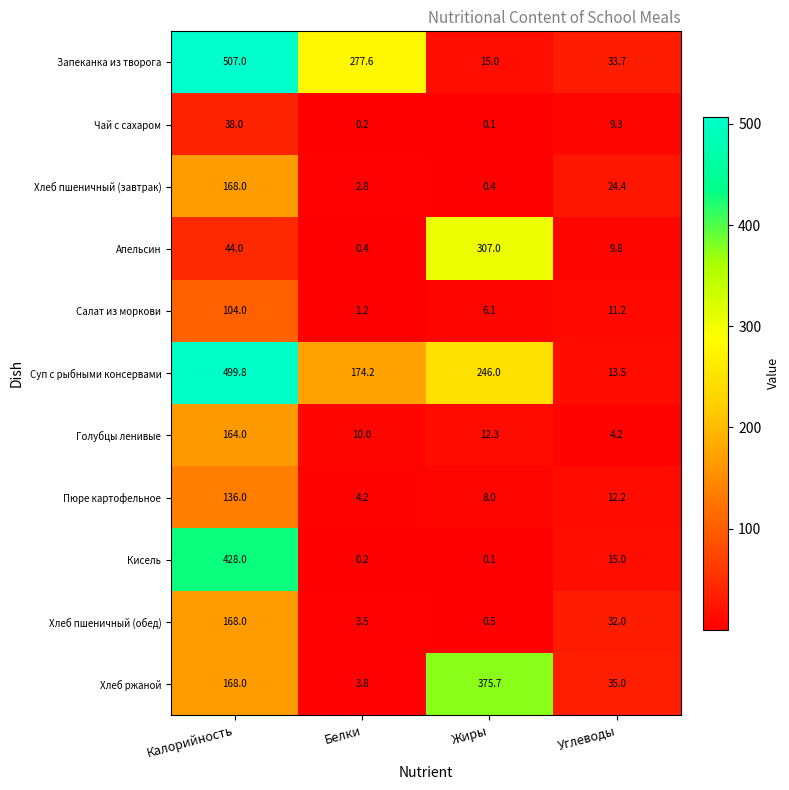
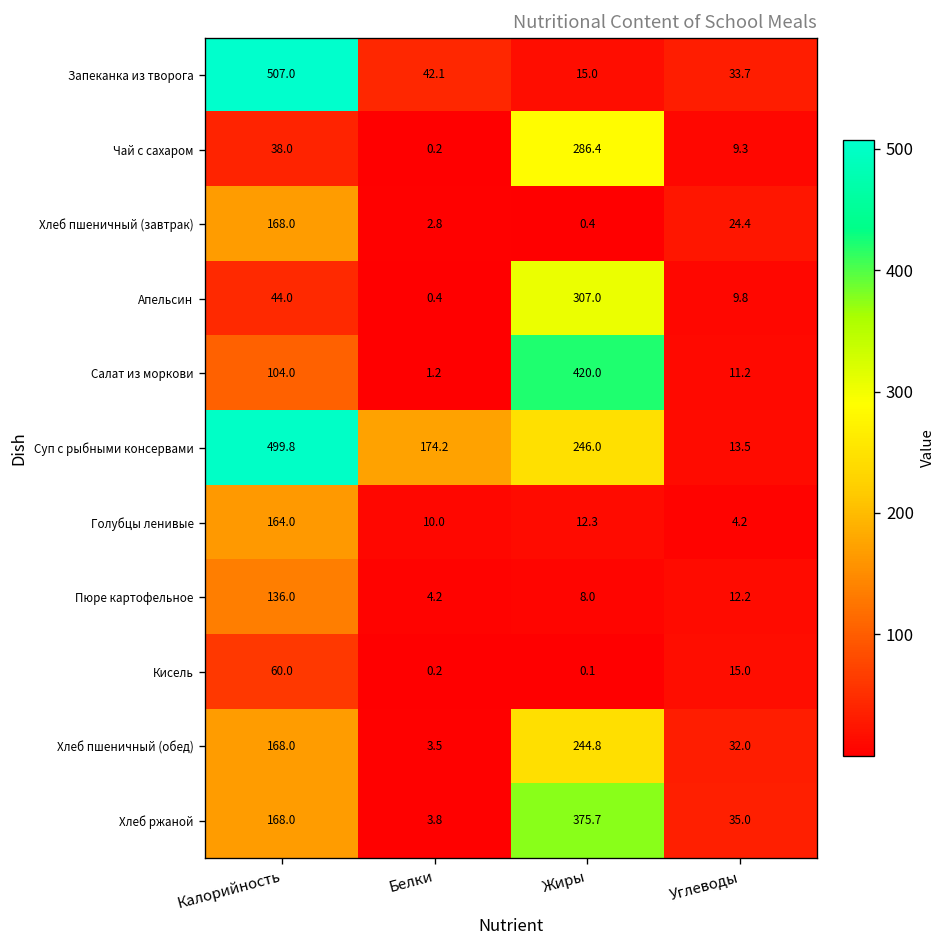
  {
    "Запеканка из творога": {
      "Калорийность": 507.0,
-     "Белки": 277.6,
+     "Белки": 42.1,
      "Жиры": 15.0,
      "Углеводы": 33.7
    },
    "Чай с сахаром": {
      "Калорийность": 38.0,
      "Белки": 0.2,
-     "Жиры": 0.1,
+     "Жиры": 286.4,
      "Углеводы": 9.3
    },
    "Хлеб пшеничный (завтрак)": {
      "Калорийность": 168.0,
      "Белки": 2.8,
      "Жиры": 0.4,
      "Углеводы": 24.4
    },
    "Апельсин": {
      "Калорийность": 44.0,
      "Белки": 0.4,
      "Жиры": 307.0,
      "Углеводы": 9.8
    },
    "Салат из моркови": {
      "Калорийность": 104.0,
      "Белки": 1.2,
-     "Жиры": 6.1,
+     "Жиры": 420.0,
      "Углеводы": 11.2
    },
    "Суп с рыбными консервами": {
      "Калорийность": 499.8,
      "Белки": 174.2,
      "Жиры": 246.0,
      "Углеводы": 13.5
    },
    "Голубцы ленивые": {
      "Калорийность": 164.0,
      "Белки": 10.0,
      "Жиры": 12.3,
      "Углеводы": 4.2
    },
    "Пюре картофельное": {
      "Калорийность": 136.0,
      "Белки": 4.2,
      "Жиры": 8.0,
      "Углеводы": 12.2
    },
    "Кисель": {
-     "Калорийность": 428.0,
+     "Калорийность": 60.0,
      "Белки": 0.2,
      "Жиры": 0.1,
      "Углеводы": 15.0
    },
    "Хлеб пшеничный (обед)": {
      "Калорийность": 168.0,
      "Белки": 3.5,
-     "Жиры": 0.5,
+     "Жиры": 244.8,
      "Углеводы": 32.0
    },
    "Хлеб ржаной": {
      "Калорийность": 168.0,
      "Белки": 3.8,
      "Жиры": 375.7,
      "Углеводы": 35.0
    }
  }
